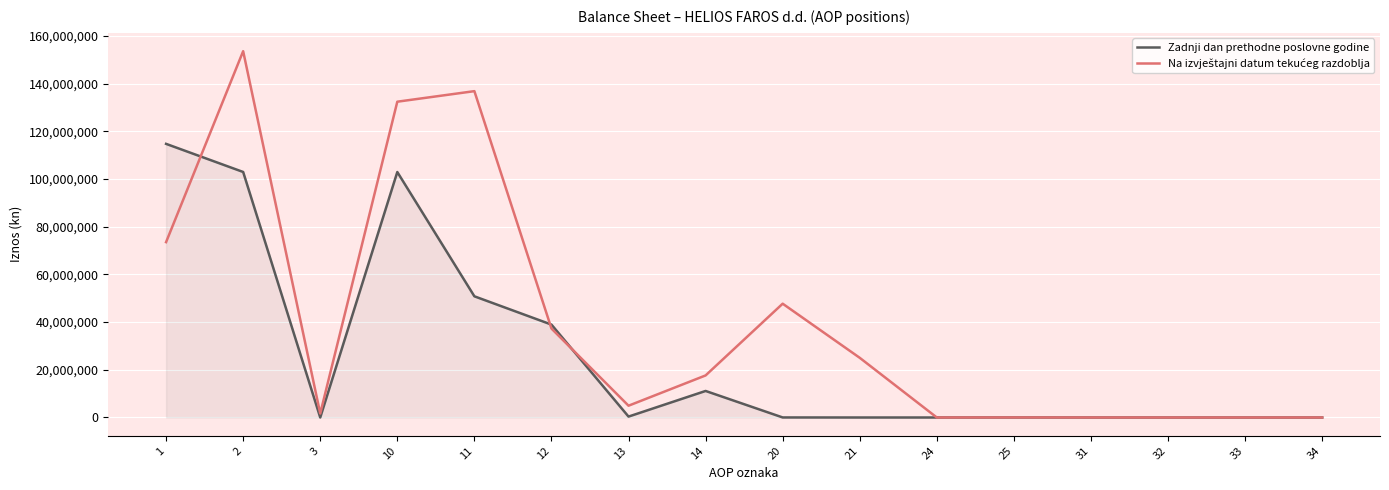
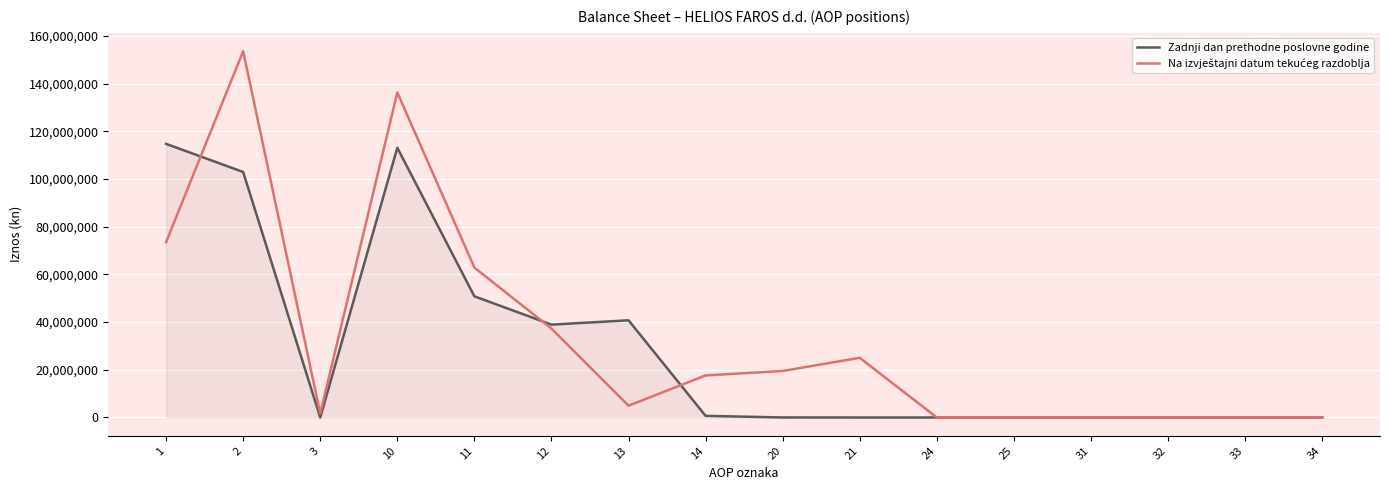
  {
    "Zadnji dan prethodne poslovne godine": {
      "1": "115,000,000",
      "2": "103,000,000",
      "3": "0",
-     "10": "103,000,000",
+     "10": "113,000,000",
      "11": "51,000,000",
      "12": "39,000,000",
-     "13": "0",
-     "14": "11,000,000",
+     "13": "41,000,000",
+     "14": "1,000,000",
      "20": "0",
      "21": "0"
    },
    "Na izvještajni datum tekućeg razdoblja": {
      "1": "74,000,000",
      "2": "154,000,000",
      "3": "2,000,000",
-     "10": "132,000,000",
-     "11": "137,000,000",
+     "10": "136,000,000",
+     "11": "63,000,000",
      "12": "37,000,000",
      "13": "5,000,000",
      "14": "18,000,000",
-     "20": "48,000,000",
+     "20": "20,000,000",
      "21": "25,000,000"
    }
  }
